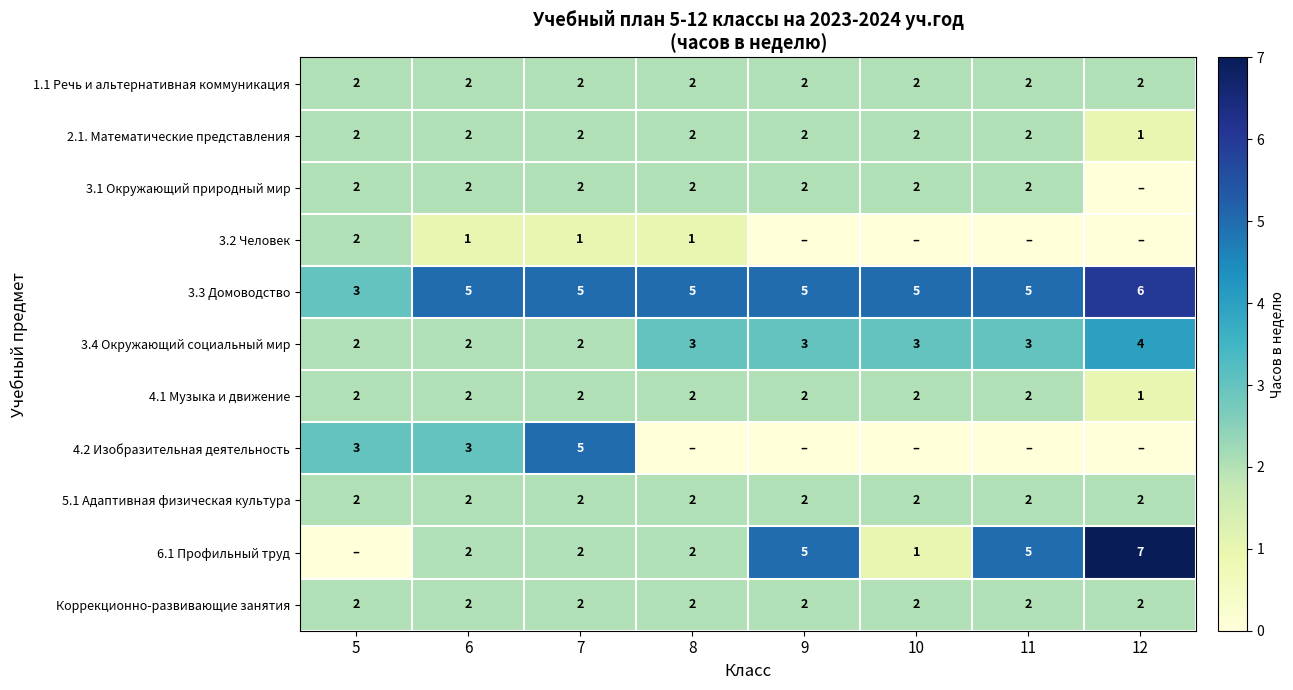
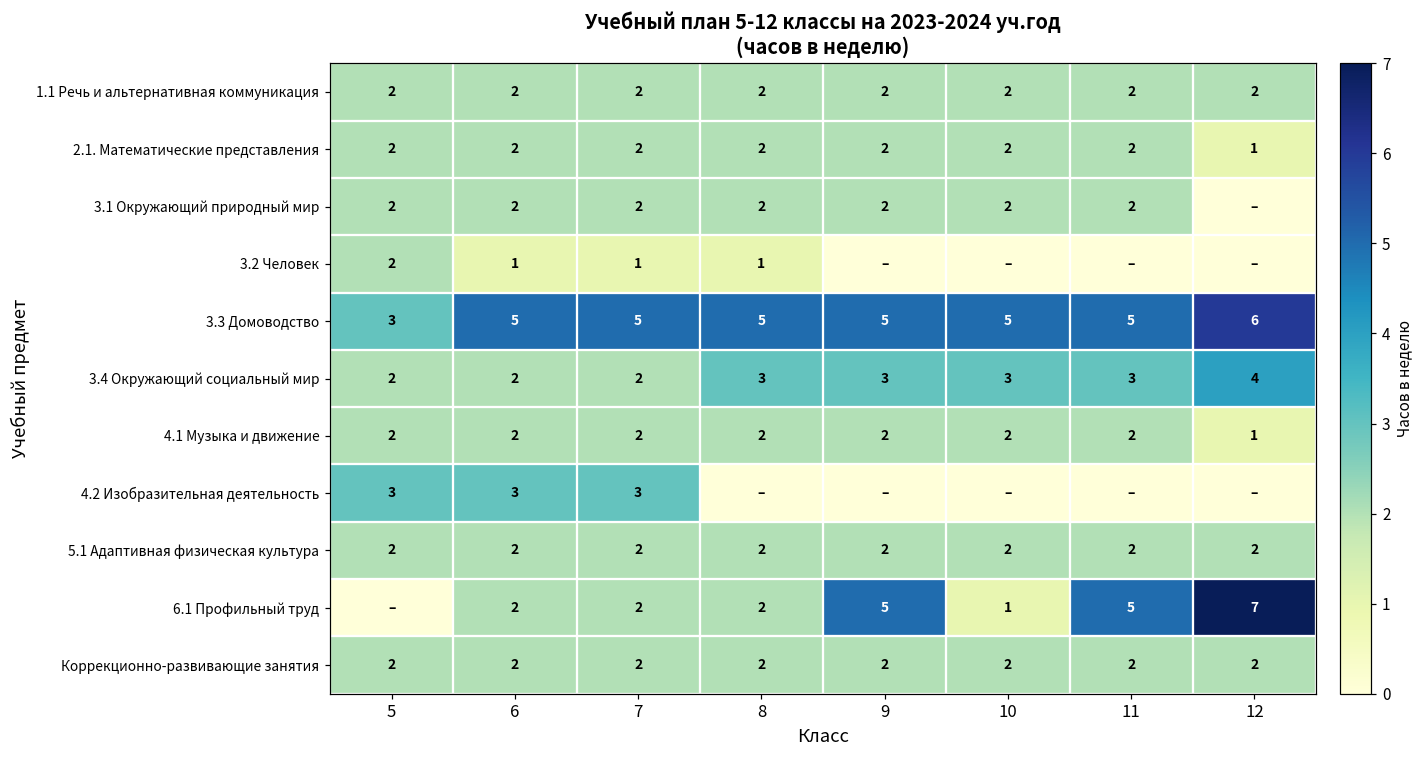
  {
    "1.1 Речь и альтернативная коммуникация": {
      "5": 2,
      "6": 2,
      "7": 2,
      "8": 2,
      "9": 2,
      "10": 2,
      "11": 2,
      "12": 2
    },
    "2.1. Математические представления": {
      "5": 2,
      "6": 2,
      "7": 2,
      "8": 2,
      "9": 2,
      "10": 2,
      "11": 2,
      "12": 1
    },
    "3.1 Окружающий природный мир": {
      "5": 2,
      "6": 2,
      "7": 2,
      "8": 2,
      "9": 2,
      "10": 2,
      "11": 2
    },
    "3.2 Человек": {
      "5": 2,
      "6": 1,
      "7": 1,
      "8": 1
    },
    "3.3 Домоводство": {
      "5": 3,
      "6": 5,
      "7": 5,
      "8": 5,
      "9": 5,
      "10": 5,
      "11": 5,
      "12": 6
    },
    "3.4 Окружающий социальный мир": {
      "5": 2,
      "6": 2,
      "7": 2,
      "8": 3,
      "9": 3,
      "10": 3,
      "11": 3,
      "12": 4
    },
    "4.1 Музыка и движение": {
      "5": 2,
      "6": 2,
      "7": 2,
      "8": 2,
      "9": 2,
      "10": 2,
      "11": 2,
      "12": 1
    },
    "4.2 Изобразительная деятельность": {
      "5": 3,
      "6": 3,
-     "7": 5
+     "7": 3
    },
    "5.1 Адаптивная физическая культура": {
      "5": 2,
      "6": 2,
      "7": 2,
      "8": 2,
      "9": 2,
      "10": 2,
      "11": 2,
      "12": 2
    },
    "6.1 Профильный труд": {
      "6": 2,
      "7": 2,
      "8": 2,
      "9": 5,
      "10": 1,
      "11": 5,
      "12": 7
    },
    "Коррекционно-развивающие занятия": {
      "5": 2,
      "6": 2,
      "7": 2,
      "8": 2,
      "9": 2,
      "10": 2,
      "11": 2,
      "12": 2
    }
  }
